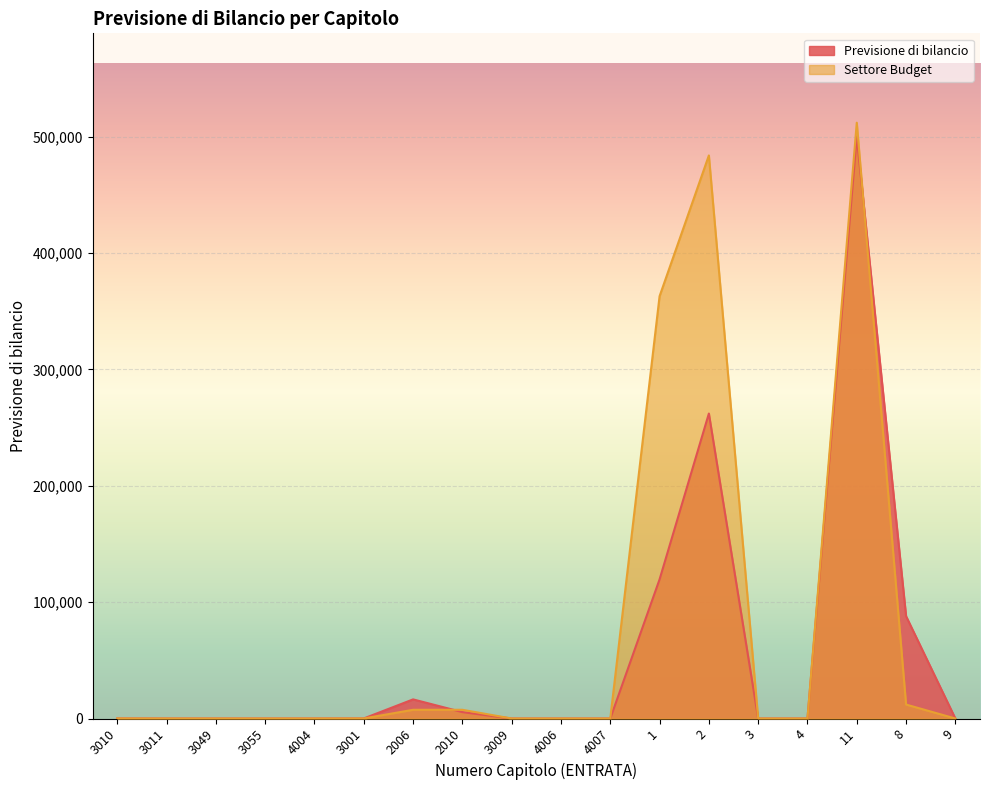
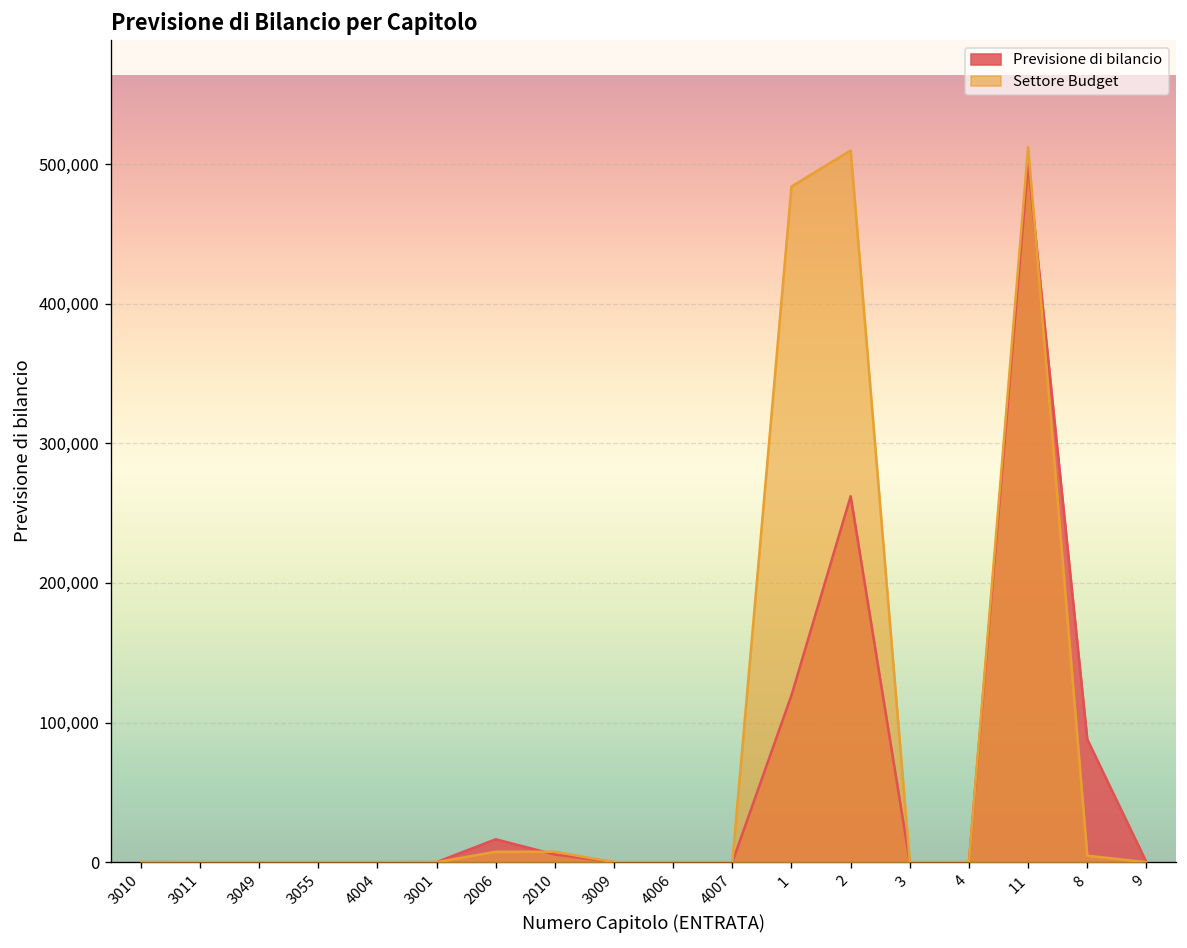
  {
    "Previsione di bilancio": {
      "2006": "16,000",
      "1": "120,000",
      "2": "262,000",
      "11": "500,000",
      "8": "88,000"
    },
    "Settore Budget": {
      "2006": "8,000",
-     "1": "363,000",
-     "2": "484,000",
+     "1": "484,000",
+     "2": "510,000",
      "11": "512,000",
-     "8": "12,000"
+     "8": "5,000"
    }
  }
